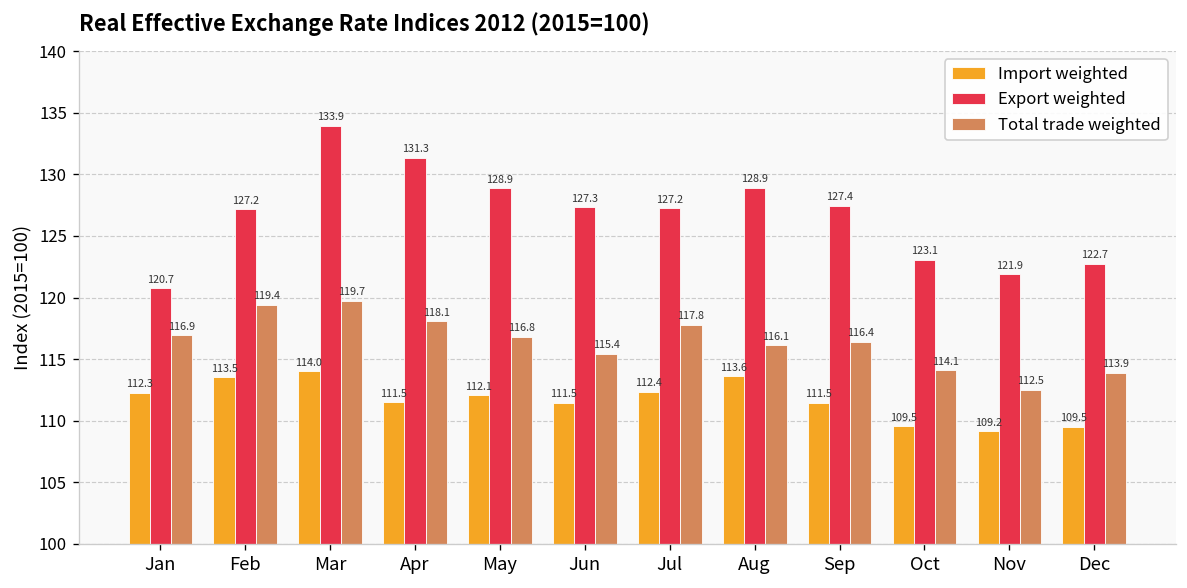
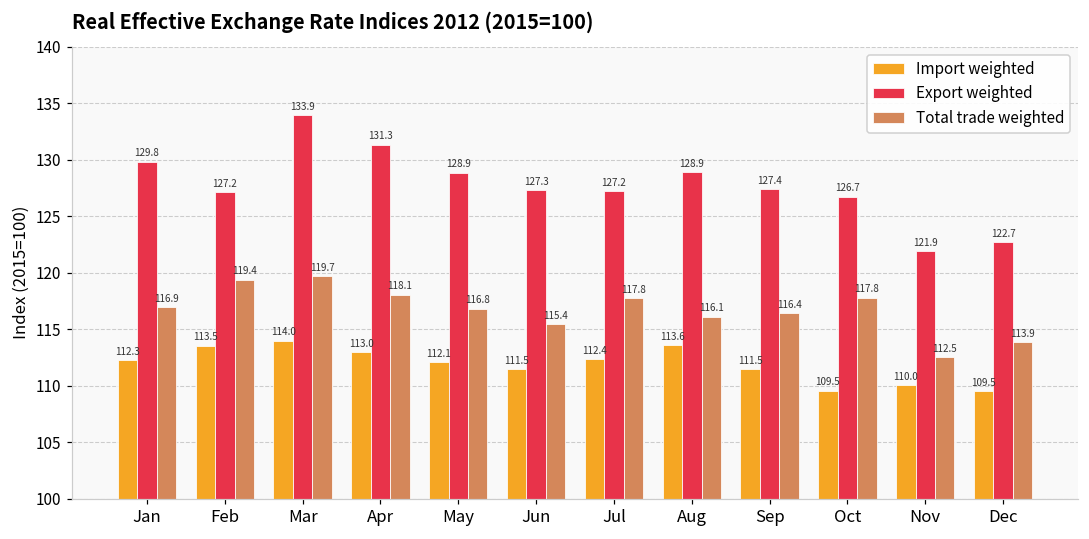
  {
    "Import weighted": {
      "Jan": 112.3,
      "Feb": 113.5,
      "Mar": 114.0,
-     "Apr": 111.5,
+     "Apr": 113.0,
      "May": 112.1,
      "Jun": 111.5,
      "Jul": 112.4,
      "Aug": 113.6,
      "Sep": 111.5,
      "Oct": 109.5,
-     "Nov": 109.2,
+     "Nov": 110.0,
      "Dec": 109.5
    },
    "Export weighted": {
-     "Jan": 120.7,
+     "Jan": 129.8,
      "Feb": 127.2,
      "Mar": 133.9,
      "Apr": 131.3,
      "May": 128.9,
      "Jun": 127.3,
      "Jul": 127.2,
      "Aug": 128.9,
      "Sep": 127.4,
-     "Oct": 123.1,
+     "Oct": 126.7,
      "Nov": 121.9,
      "Dec": 122.7
    },
    "Total trade weighted": {
      "Jan": 116.9,
      "Feb": 119.4,
      "Mar": 119.7,
      "Apr": 118.1,
      "May": 116.8,
      "Jun": 115.4,
      "Jul": 117.8,
      "Aug": 116.1,
      "Sep": 116.4,
-     "Oct": 114.1,
+     "Oct": 117.8,
      "Nov": 112.5,
      "Dec": 113.9
    }
  }
